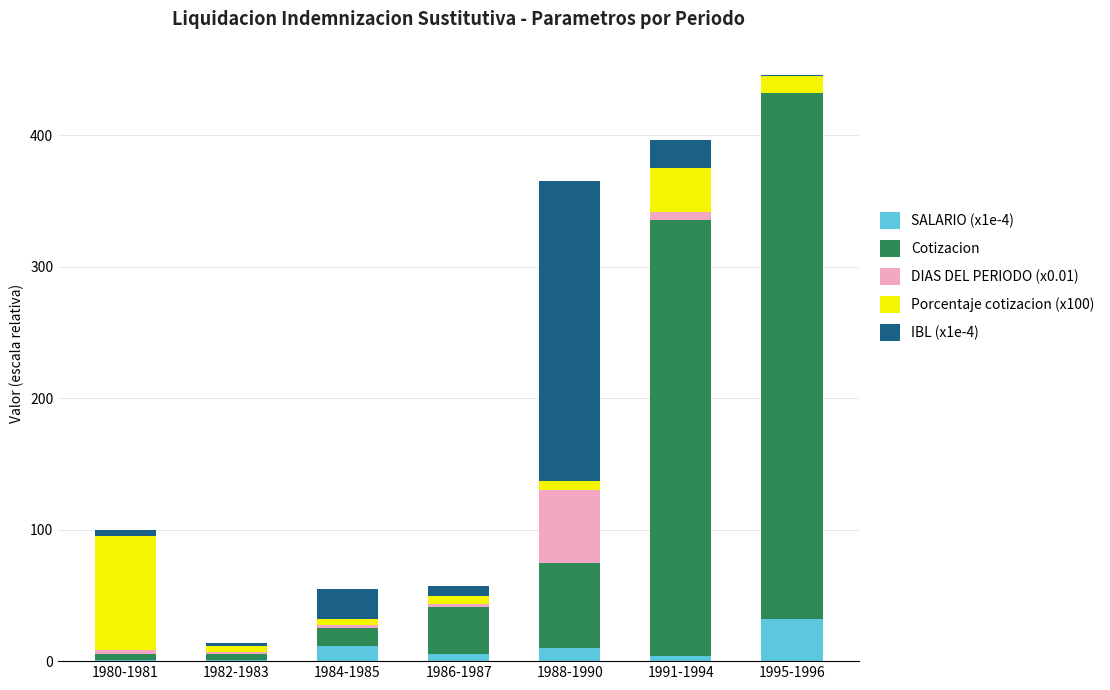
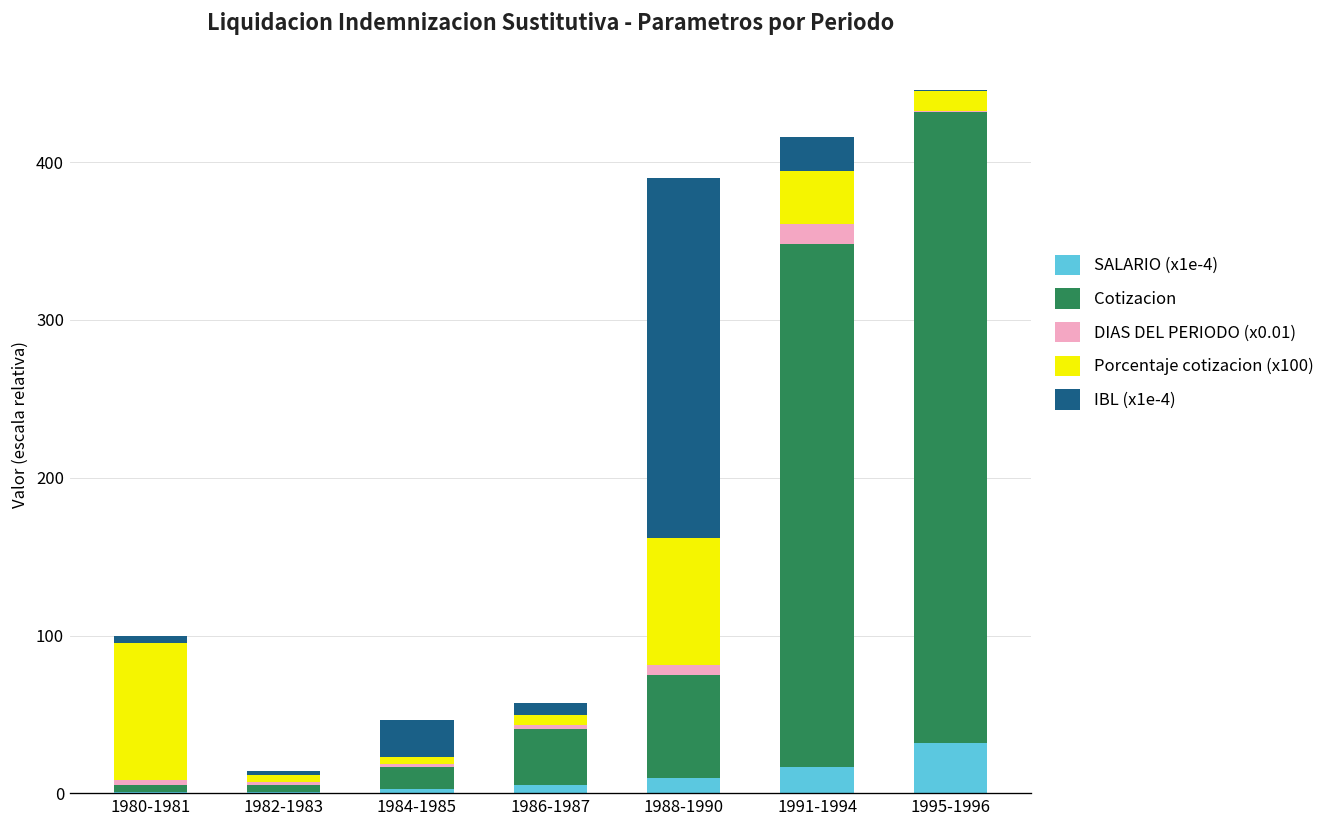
  {
    "SALARIO (x1e-4)": {
-     "1984-1985": 12,
+     "1984-1985": 3,
      "1986-1987": 5,
      "1988-1990": 10,
-     "1991-1994": 4,
+     "1991-1994": 17,
      "1995-1996": 32
    },
    "Cotizacion": {
      "1980-1981": 5,
      "1982-1983": 4,
      "1984-1985": 14,
      "1986-1987": 36,
      "1988-1990": 65,
      "1991-1994": 331,
      "1995-1996": 400
    },
    "DIAS DEL PERIODO (x0.01)": {
      "1980-1981": 3,
      "1984-1985": 2,
      "1986-1987": 2,
-     "1988-1990": 56,
-     "1991-1994": 6
+     "1988-1990": 7,
+     "1991-1994": 13
    },
    "Porcentaje cotizacion (x100)": {
      "1980-1981": 86,
      "1982-1983": 5,
      "1984-1985": 5,
      "1986-1987": 7,
-     "1988-1990": 7,
+     "1988-1990": 80,
      "1991-1994": 34,
      "1995-1996": 13
    },
    "IBL (x1e-4)": {
      "1980-1981": 5,
      "1982-1983": 2,
      "1984-1985": 23,
      "1986-1987": 8,
      "1988-1990": 228,
      "1991-1994": 21
    }
  }
